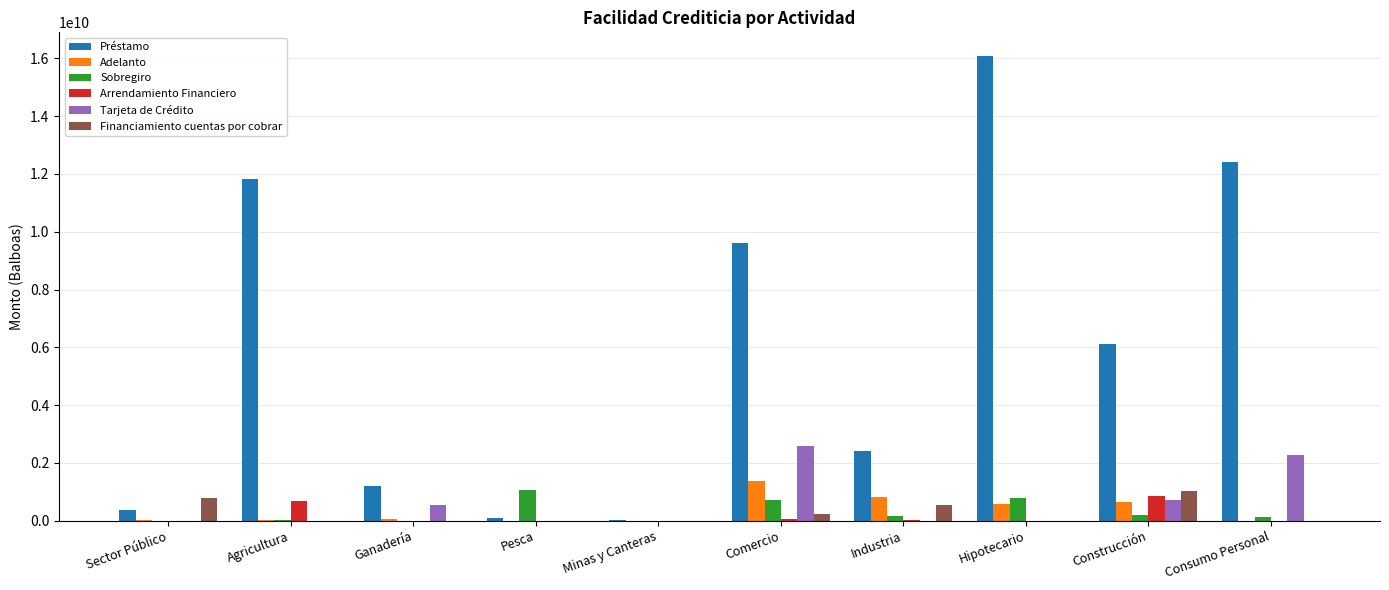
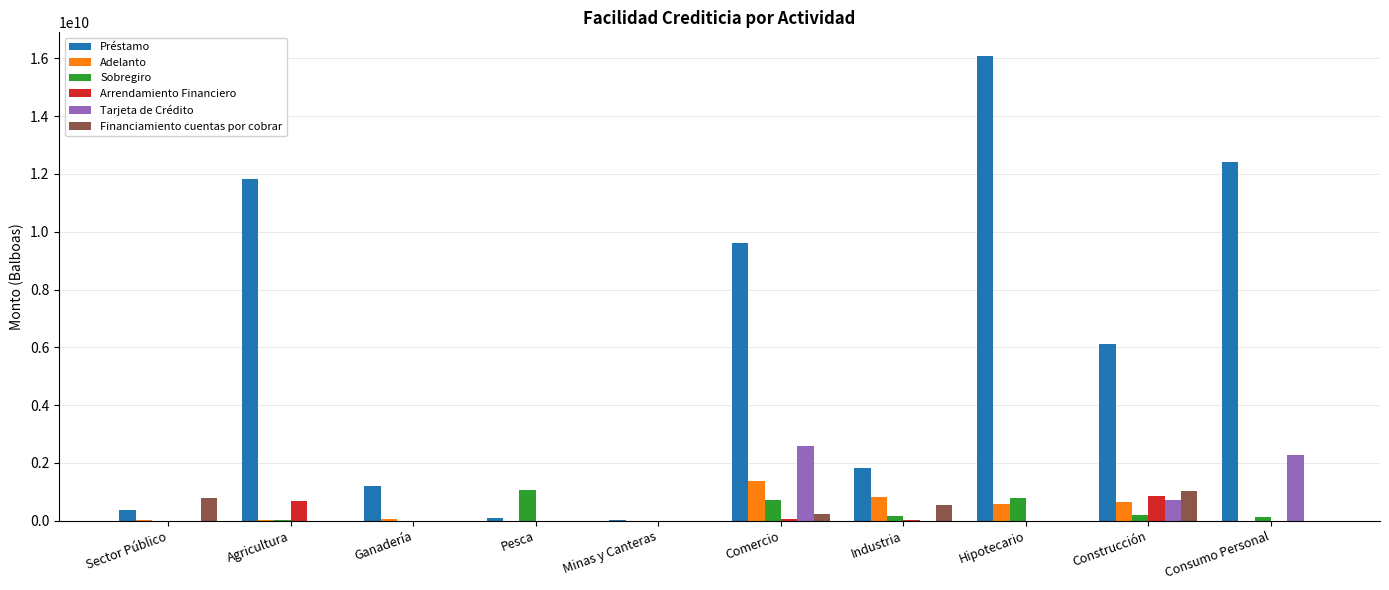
  {
    "Préstamo": {
      "Sector Público": 400000000,
      "Agricultura": 11800000000,
      "Ganadería": 1200000000,
      "Comercio": 9600000000,
-     "Industria": 2400000000,
+     "Industria": 1800000000,
      "Hipotecario": 16100000000,
      "Construcción": 6100000000,
      "Consumo Personal": 12400000000
    },
    "Adelanto": {
      "Comercio": 1400000000,
      "Industria": 800000000,
      "Hipotecario": 600000000,
      "Construcción": 600000000
    },
    "Sobregiro": {
      "Sector Público": 0,
      "Pesca": 1100000000,
      "Comercio": 700000000,
      "Industria": 200000000,
      "Hipotecario": 800000000,
      "Construcción": 200000000,
      "Consumo Personal": 100000000
    },
    "Arrendamiento Financiero": {
      "Sector Público": 0,
      "Agricultura": 700000000,
      "Construcción": 900000000
    },
    "Tarjeta de Crédito": {
      "Sector Público": 0,
-     "Ganadería": 500000000,
+     "Ganadería": 0,
      "Comercio": 2600000000,
      "Construcción": 700000000,
      "Consumo Personal": 2300000000
    },
    "Financiamiento cuentas por cobrar": {
      "Sector Público": 800000000,
      "Ganadería": 0,
      "Pesca": 0,
      "Minas y Canteras": 0,
      "Comercio": 200000000,
      "Industria": 600000000,
      "Hipotecario": 0,
      "Construcción": 1000000000,
      "Consumo Personal": 0
    }
  }
